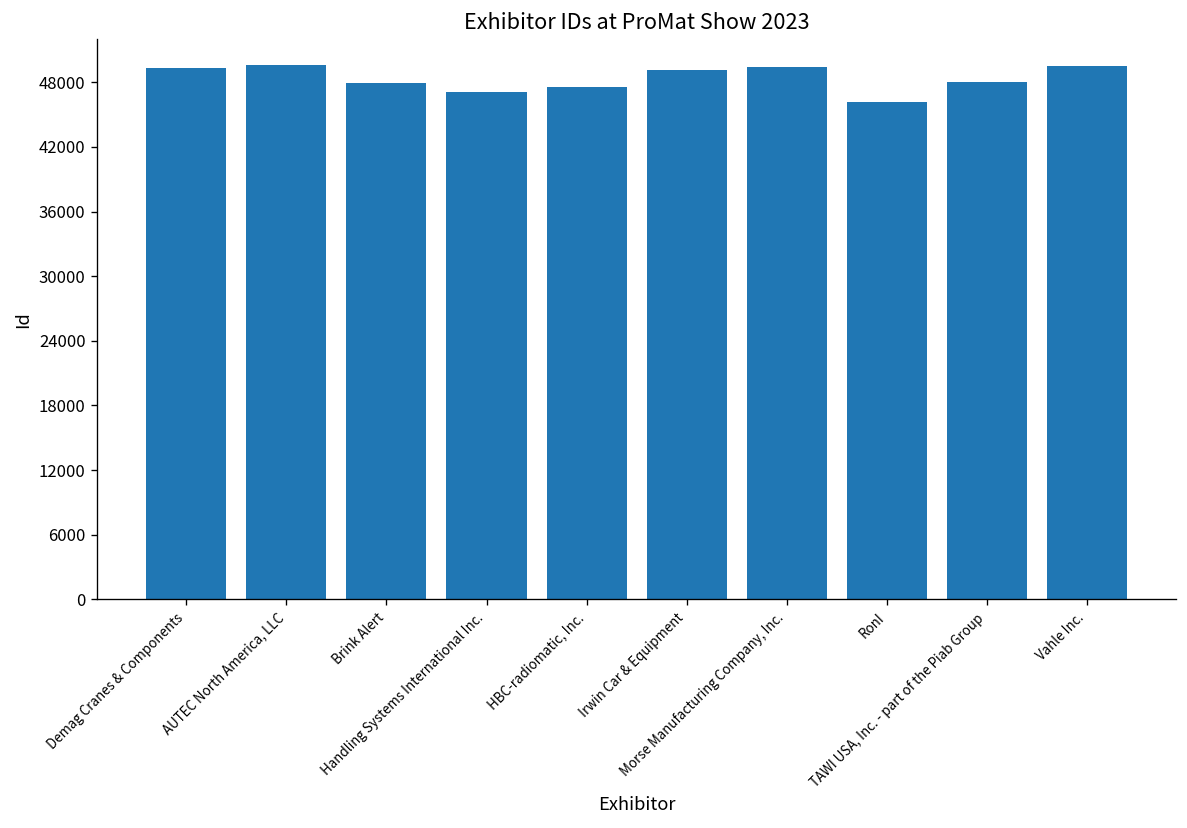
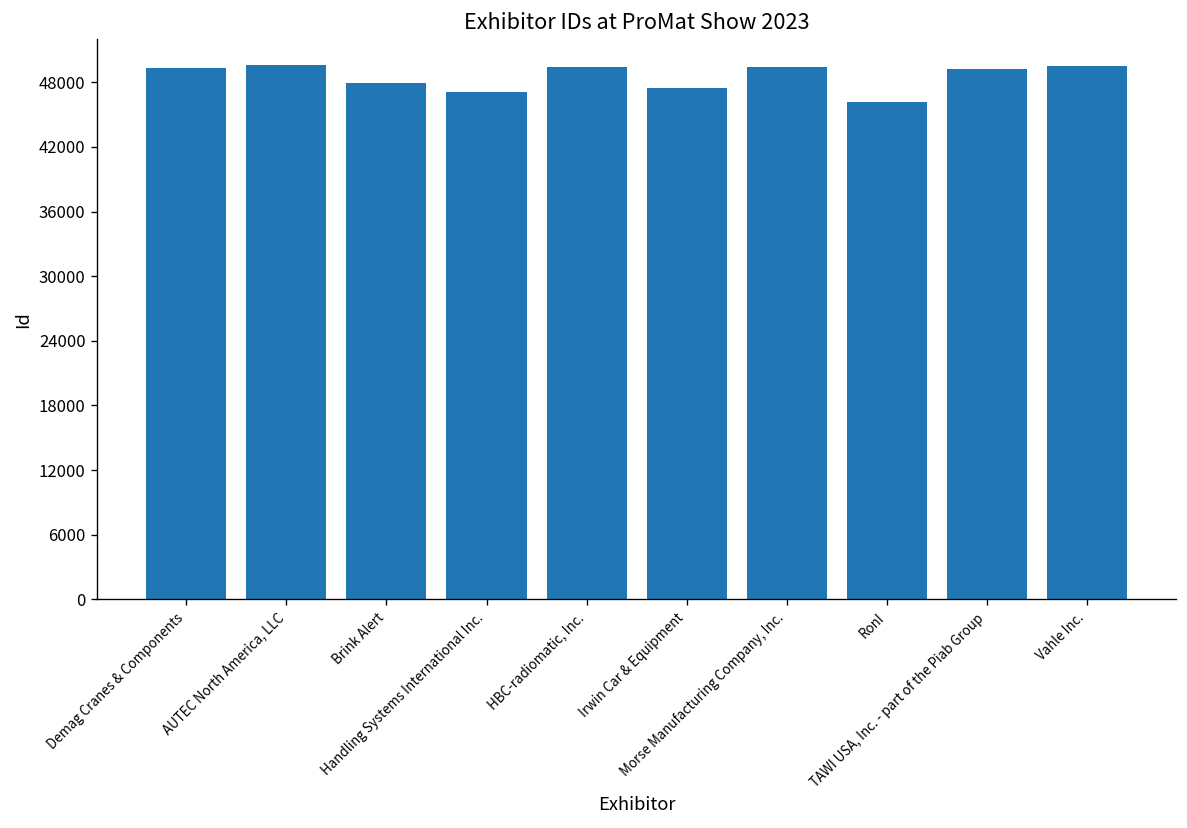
  {
    "Demag Cranes & Components": 49000,
    "AUTEC North America, LLC": 50000,
    "Brink Alert": 48000,
    "Handling Systems International Inc.": 47000,
-   "HBC-radiomatic, Inc.": 48000,
-   "Irwin Car & Equipment": 49000,
+   "HBC-radiomatic, Inc.": 49000,
+   "Irwin Car & Equipment": 48000,
    "Morse Manufacturing Company, Inc.": 49000,
    "RonI": 46000,
-   "TAWI USA, Inc. - part of the Piab Group": 48000,
+   "TAWI USA, Inc. - part of the Piab Group": 49000,
    "Vahle Inc.": 50000
  }
